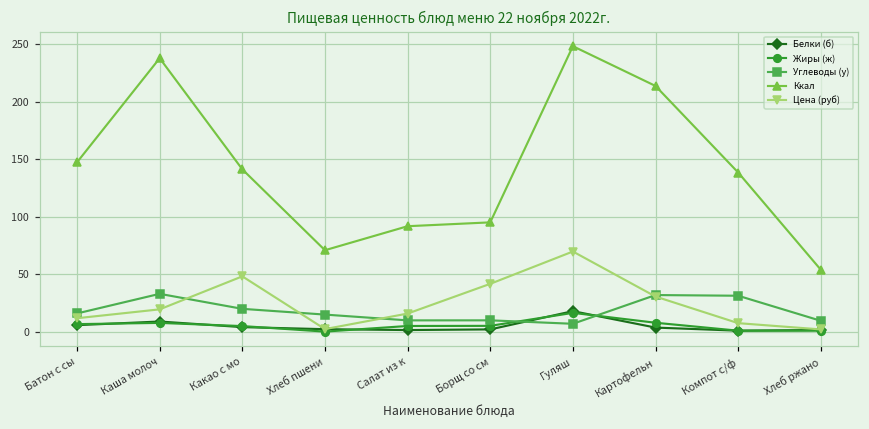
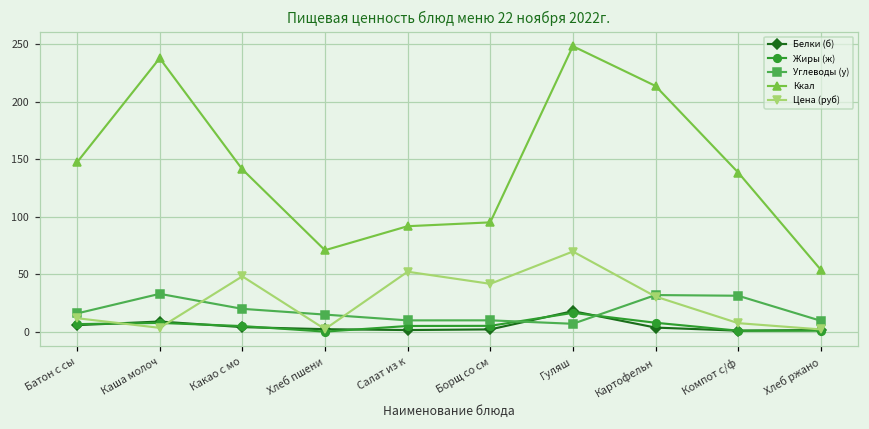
  {
    "Цена (руб)": {
      "Батон с сы": 12,
-     "Каша молоч": 20,
+     "Каша молоч": 3,
      "Какао с мо": 48,
-     "Салат из к": 16,
+     "Салат из к": 52,
      "Борщ со см": 42,
      "Гуляш": 70,
      "Компот с/ф": 8
    }
  }
